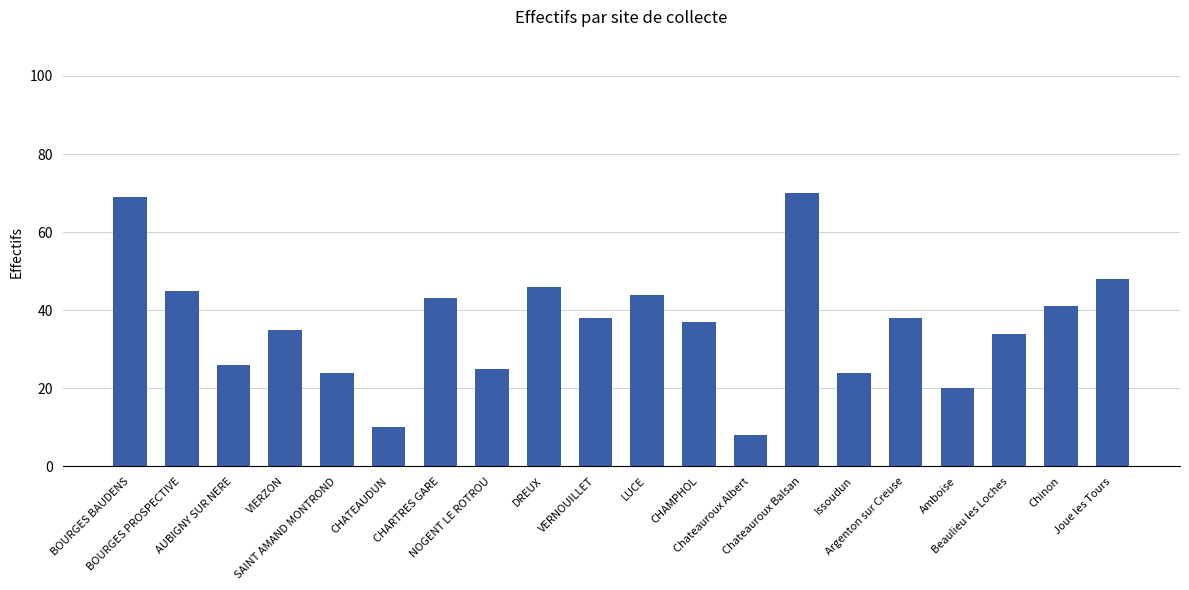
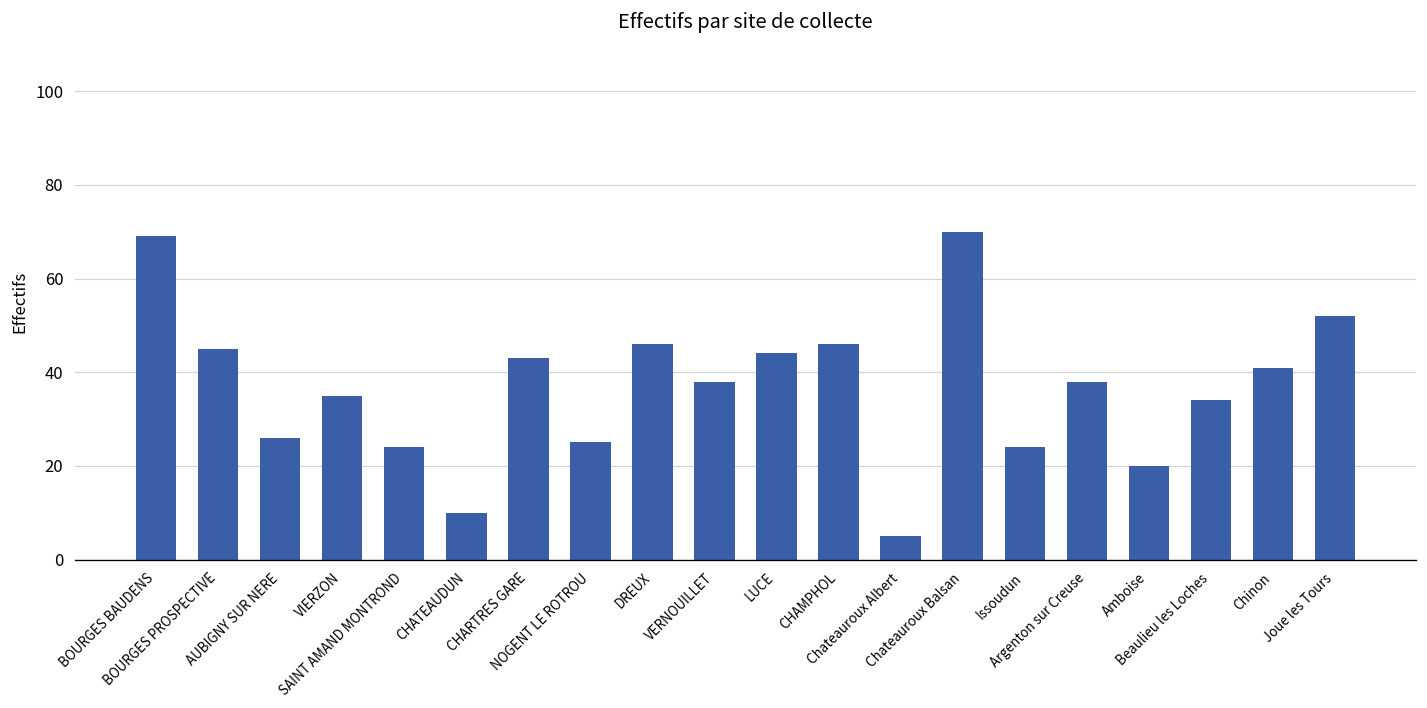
  {
    "BOURGES BAUDENS": 69,
    "BOURGES PROSPECTIVE": 45,
    "AUBIGNY SUR NERE": 26,
    "VIERZON": 35,
    "SAINT AMAND MONTROND": 24,
    "CHATEAUDUN": 10,
    "CHARTRES GARE": 43,
    "NOGENT LE ROTROU": 25,
    "DREUX": 46,
    "VERNOUILLET": 38,
    "LUCE": 44,
-   "CHAMPHOL": 37,
-   "Chateauroux Albert": 8,
+   "CHAMPHOL": 46,
+   "Chateauroux Albert": 5,
    "Chateauroux Balsan": 70,
    "Issoudun": 24,
    "Argenton sur Creuse": 38,
    "Amboise": 20,
    "Beaulieu les Loches": 34,
    "Chinon": 41,
-   "Joue les Tours": 48
+   "Joue les Tours": 52
  }
